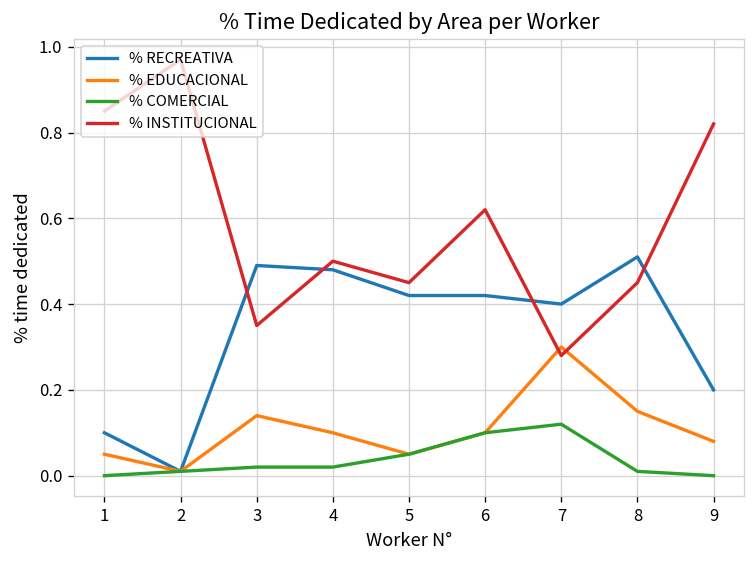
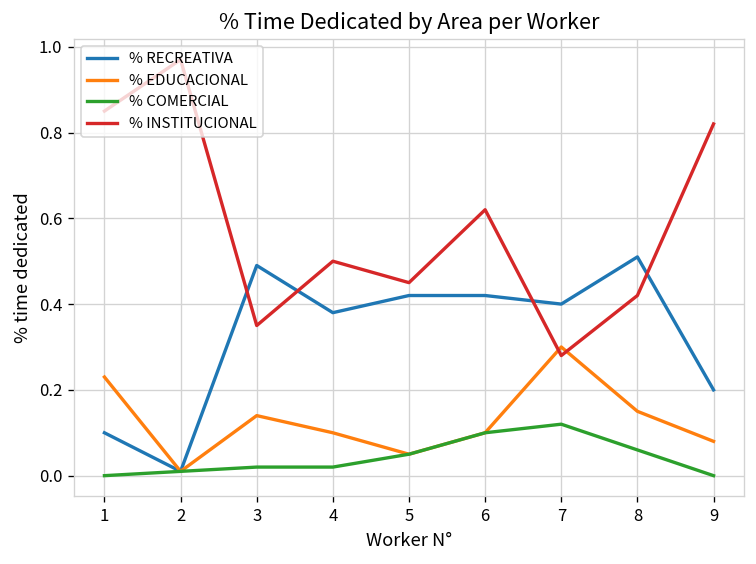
  {
    "% RECREATIVA": {
      "1": 0.10,
      "3": 0.49,
-     "4": 0.48,
+     "4": 0.38,
      "5": 0.42,
      "6": 0.42,
      "7": 0.40,
      "8": 0.51,
      "9": 0.20
    },
    "% EDUCACIONAL": {
-     "1": 0.05,
+     "1": 0.23,
      "3": 0.14,
      "4": 0.10,
      "7": 0.30,
      "8": 0.15,
      "9": 0.08
    },
    "% COMERCIAL": {
      "1": 0.00,
      "3": 0.02,
      "4": 0.02,
      "7": 0.12,
-     "8": 0.01,
+     "8": 0.06,
      "9": 0.00
    },
    "% INSTITUCIONAL": {
      "3": 0.35,
      "4": 0.50,
      "5": 0.45,
      "6": 0.62,
      "7": 0.28,
-     "8": 0.45,
+     "8": 0.42,
      "9": 0.82
    }
  }
